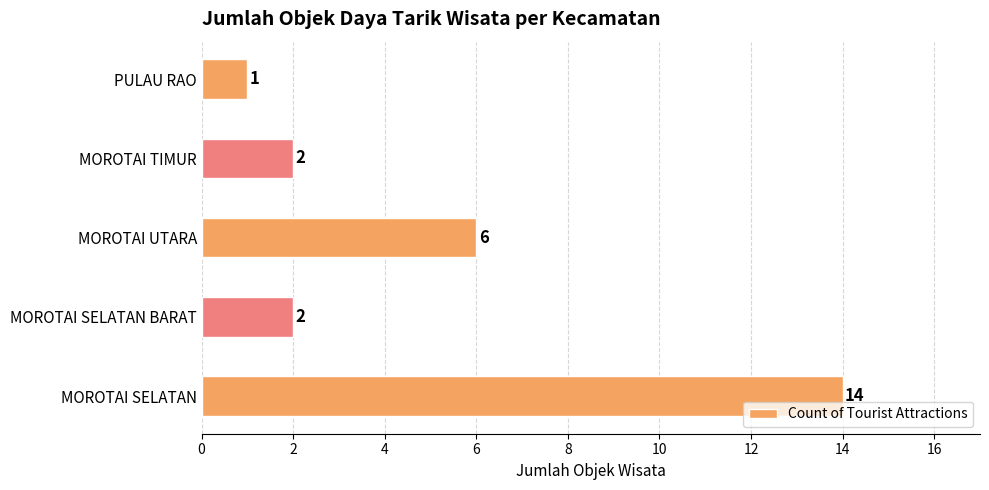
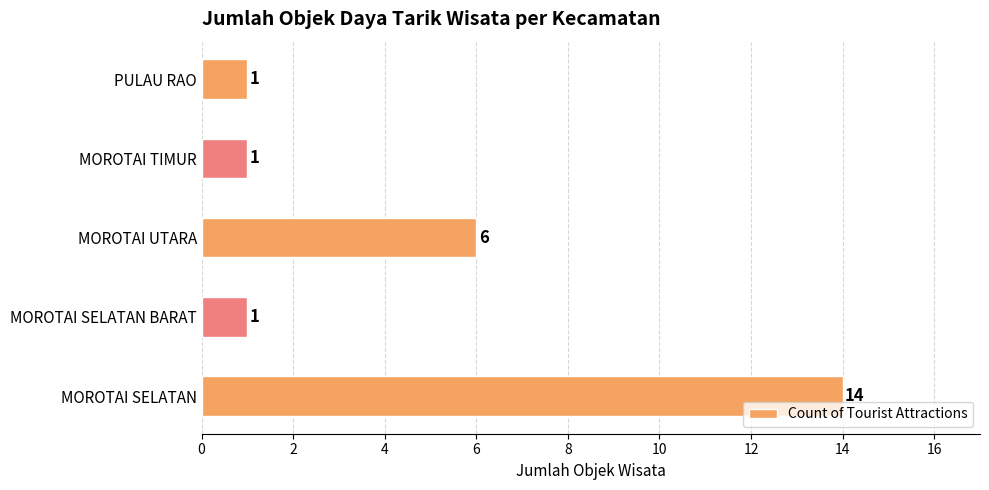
  {
    "PULAU RAO": 1,
-   "MOROTAI TIMUR": 2,
+   "MOROTAI TIMUR": 1,
    "MOROTAI UTARA": 6,
-   "MOROTAI SELATAN BARAT": 2
+   "MOROTAI SELATAN BARAT": 1
  }
